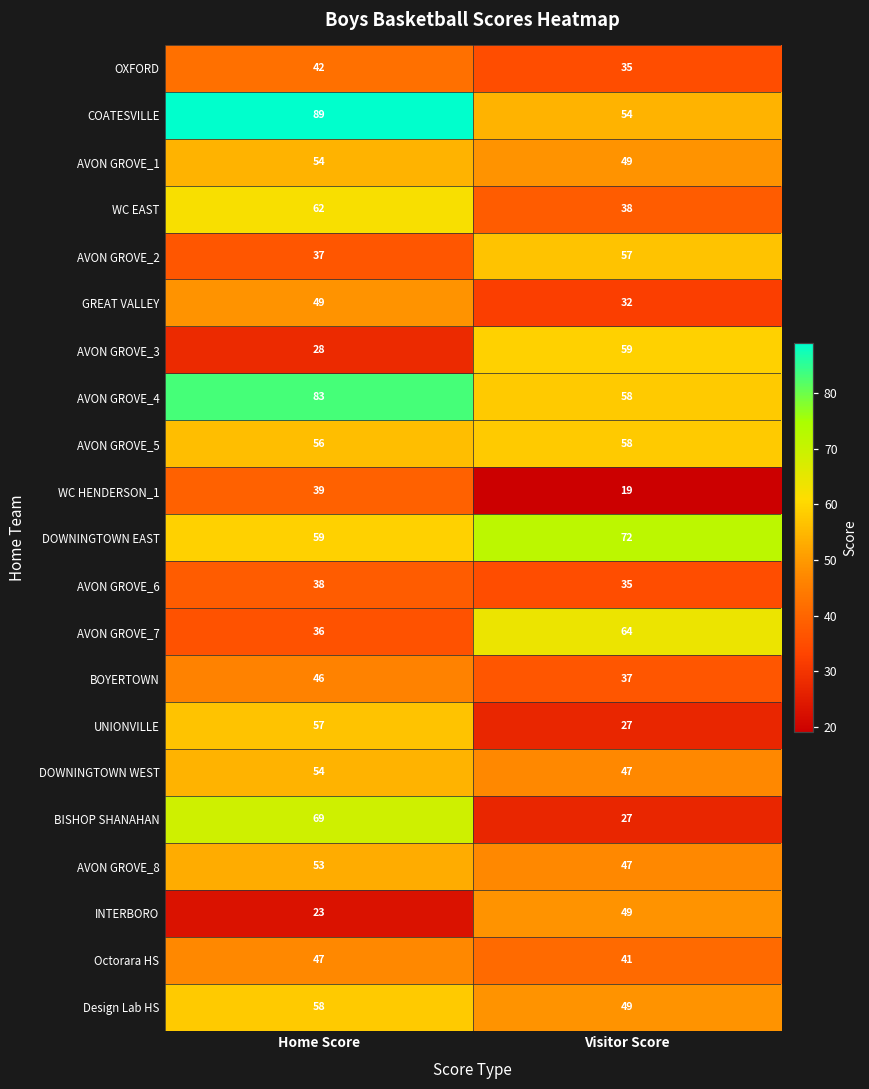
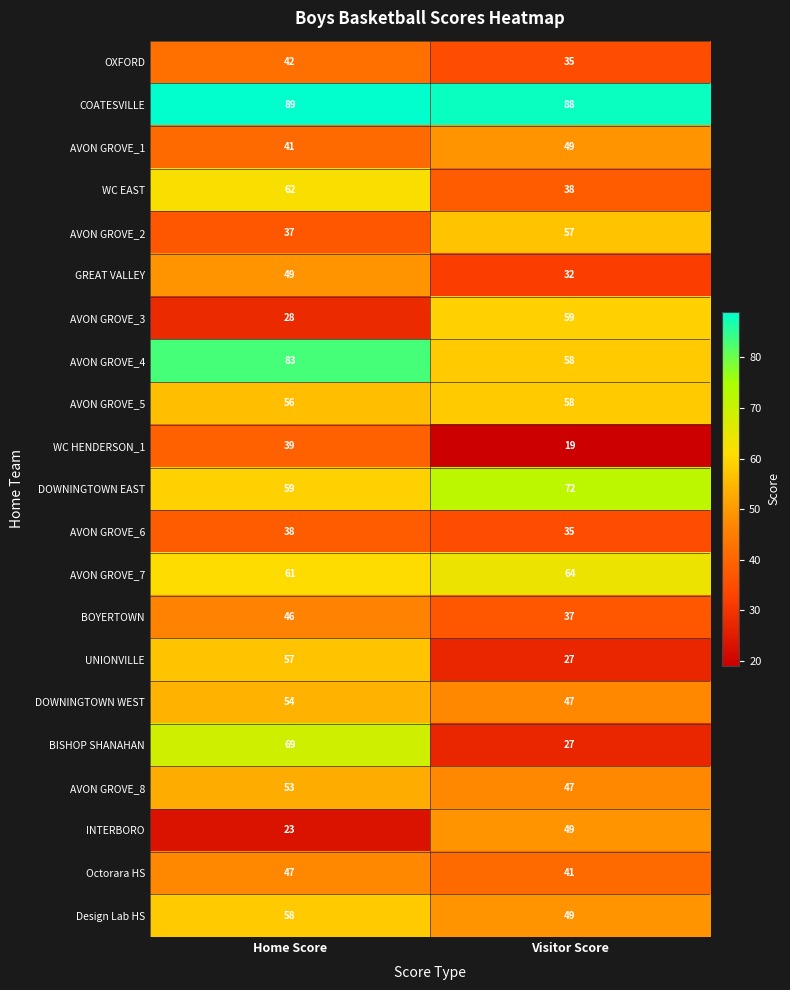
  {
    "OXFORD": {
      "Home Score": 42,
      "Visitor Score": 35
    },
    "COATESVILLE": {
      "Home Score": 89,
-     "Visitor Score": 54
+     "Visitor Score": 88
    },
    "AVON GROVE_1": {
-     "Home Score": 54,
+     "Home Score": 41,
      "Visitor Score": 49
    },
    "WC EAST": {
      "Home Score": 62,
      "Visitor Score": 38
    },
    "AVON GROVE_2": {
      "Home Score": 37,
      "Visitor Score": 57
    },
    "GREAT VALLEY": {
      "Home Score": 49,
      "Visitor Score": 32
    },
    "AVON GROVE_3": {
      "Home Score": 28,
      "Visitor Score": 59
    },
    "AVON GROVE_4": {
      "Home Score": 83,
      "Visitor Score": 58
    },
    "AVON GROVE_5": {
      "Home Score": 56,
      "Visitor Score": 58
    },
    "WC HENDERSON_1": {
      "Home Score": 39,
      "Visitor Score": 19
    },
    "DOWNINGTOWN EAST": {
      "Home Score": 59,
      "Visitor Score": 72
    },
    "AVON GROVE_6": {
      "Home Score": 38,
      "Visitor Score": 35
    },
    "AVON GROVE_7": {
-     "Home Score": 36,
+     "Home Score": 61,
      "Visitor Score": 64
    },
    "BOYERTOWN": {
      "Home Score": 46,
      "Visitor Score": 37
    },
    "UNIONVILLE": {
      "Home Score": 57,
      "Visitor Score": 27
    },
    "DOWNINGTOWN WEST": {
      "Home Score": 54,
      "Visitor Score": 47
    },
    "BISHOP SHANAHAN": {
      "Home Score": 69,
      "Visitor Score": 27
    },
    "AVON GROVE_8": {
      "Home Score": 53,
      "Visitor Score": 47
    },
    "INTERBORO": {
      "Home Score": 23,
      "Visitor Score": 49
    },
    "Octorara HS": {
      "Home Score": 47,
      "Visitor Score": 41
    },
    "Design Lab HS": {
      "Home Score": 58,
      "Visitor Score": 49
    }
  }
